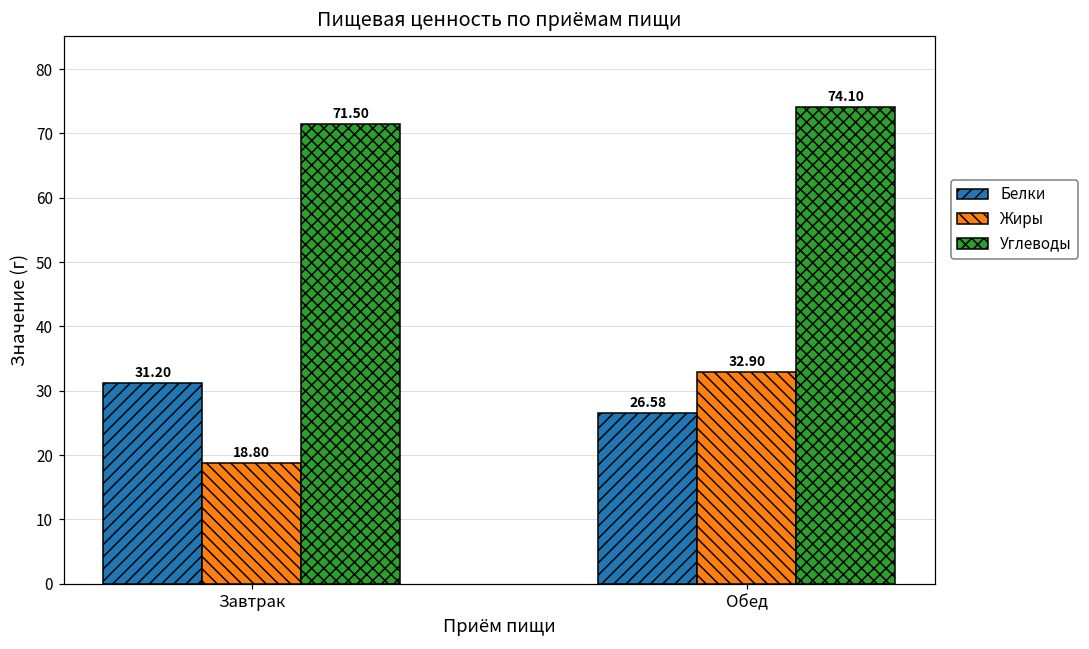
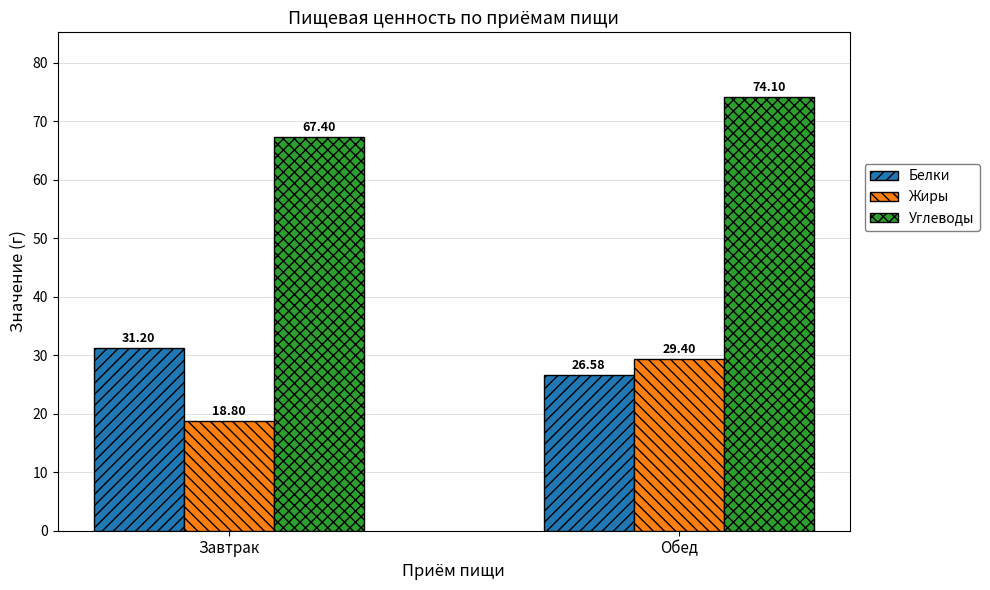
  {
    "Белки": {
      "Завтрак": 31.20,
      "Обед": 26.58
    },
    "Жиры": {
      "Завтрак": 18.80,
-     "Обед": 32.90
+     "Обед": 29.40
    },
    "Углеводы": {
-     "Завтрак": 71.50,
+     "Завтрак": 67.40,
      "Обед": 74.10
    }
  }
